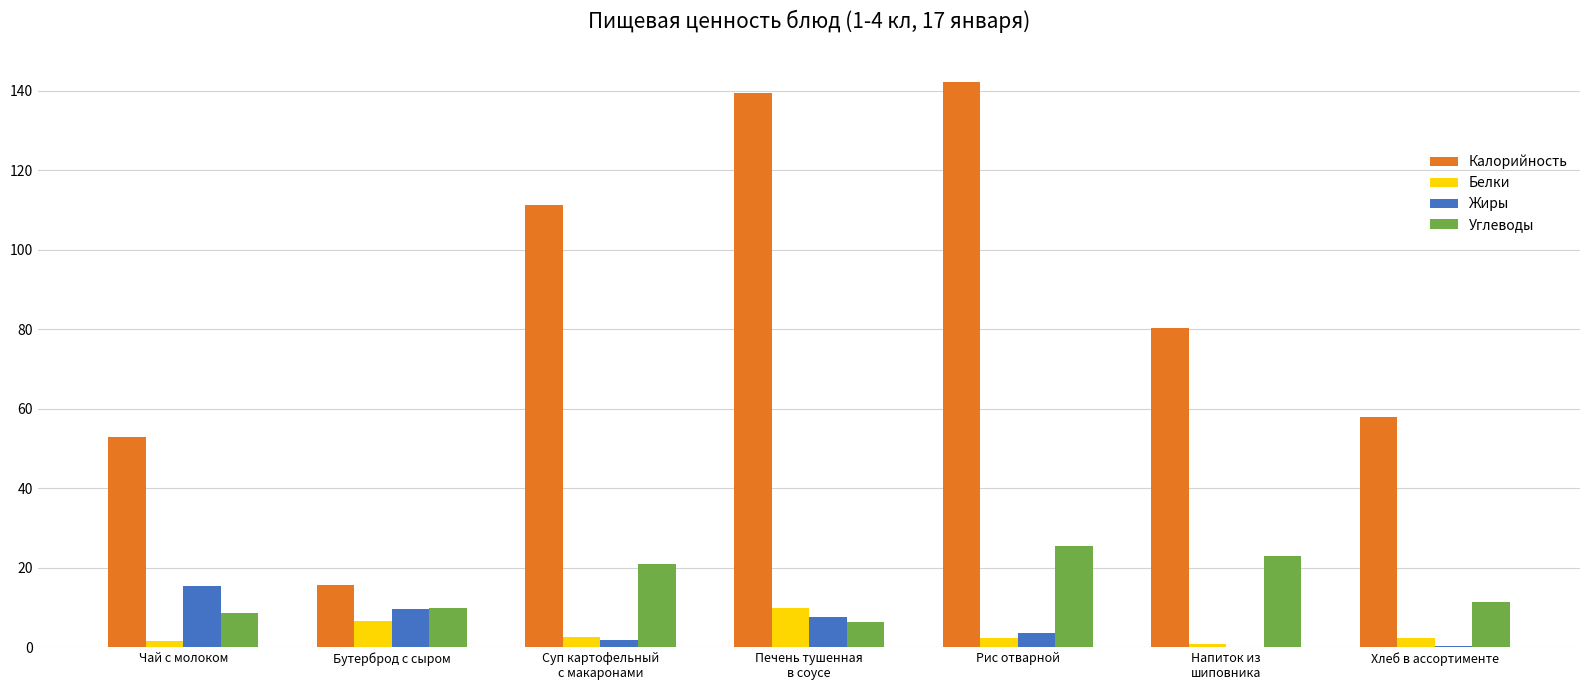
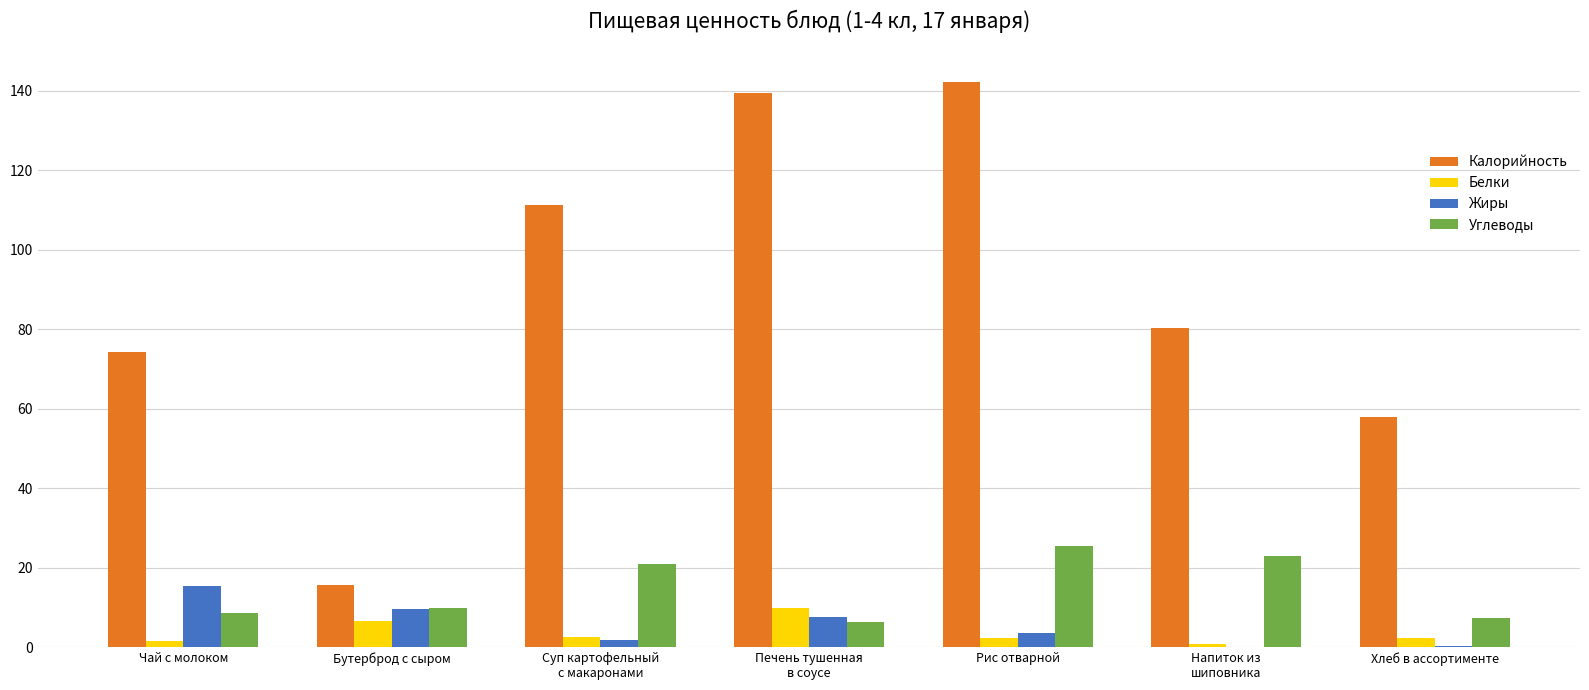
  {
    "Калорийность": {
-     "Чай с молоком": 53,
+     "Чай с молоком": 74,
      "Бутерброд с сыром": 16,
      "Суп картофельный с макаронами": 111,
      "Печень тушенная в соусе": 139,
      "Рис отварной": 142,
      "Напиток из шиповника": 80,
      "Хлеб в ассортименте": 58
    },
    "Белки": {
      "Чай с молоком": 2,
      "Бутерброд с сыром": 7,
      "Суп картофельный с макаронами": 3,
      "Печень тушенная в соусе": 10,
      "Рис отварной": 2,
      "Напиток из шиповника": 1,
      "Хлеб в ассортименте": 2
    },
    "Жиры": {
      "Чай с молоком": 15,
      "Бутерброд с сыром": 10,
      "Суп картофельный с макаронами": 2,
      "Печень тушенная в соусе": 8,
      "Рис отварной": 3,
      "Напиток из шиповника": 0
    },
    "Углеводы": {
      "Чай с молоком": 9,
      "Бутерброд с сыром": 10,
      "Суп картофельный с макаронами": 21,
      "Печень тушенная в соусе": 6,
      "Рис отварной": 25,
      "Напиток из шиповника": 23,
-     "Хлеб в ассортименте": 11
+     "Хлеб в ассортименте": 7
    }
  }
